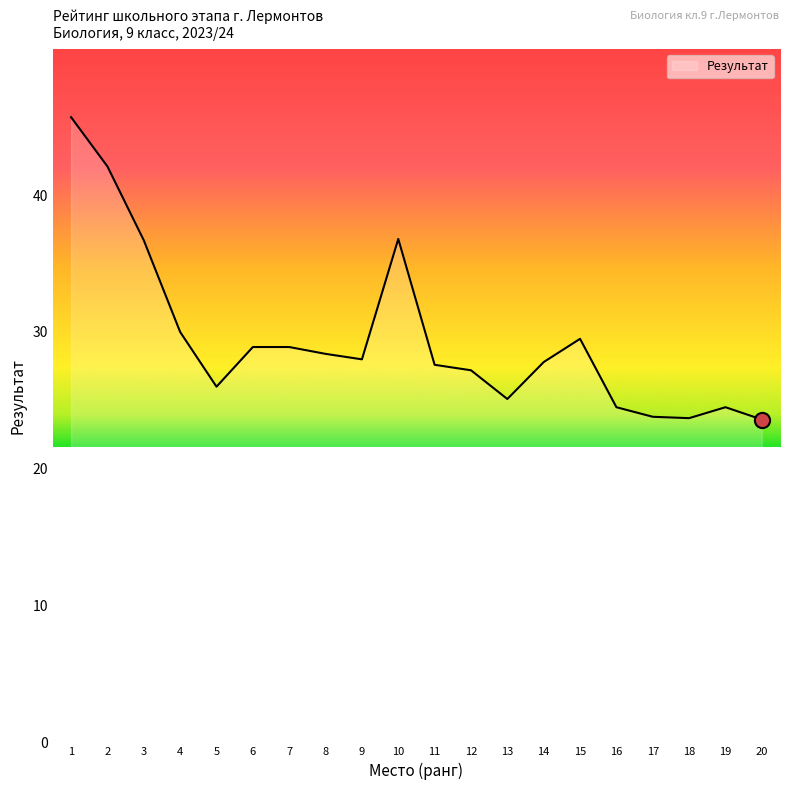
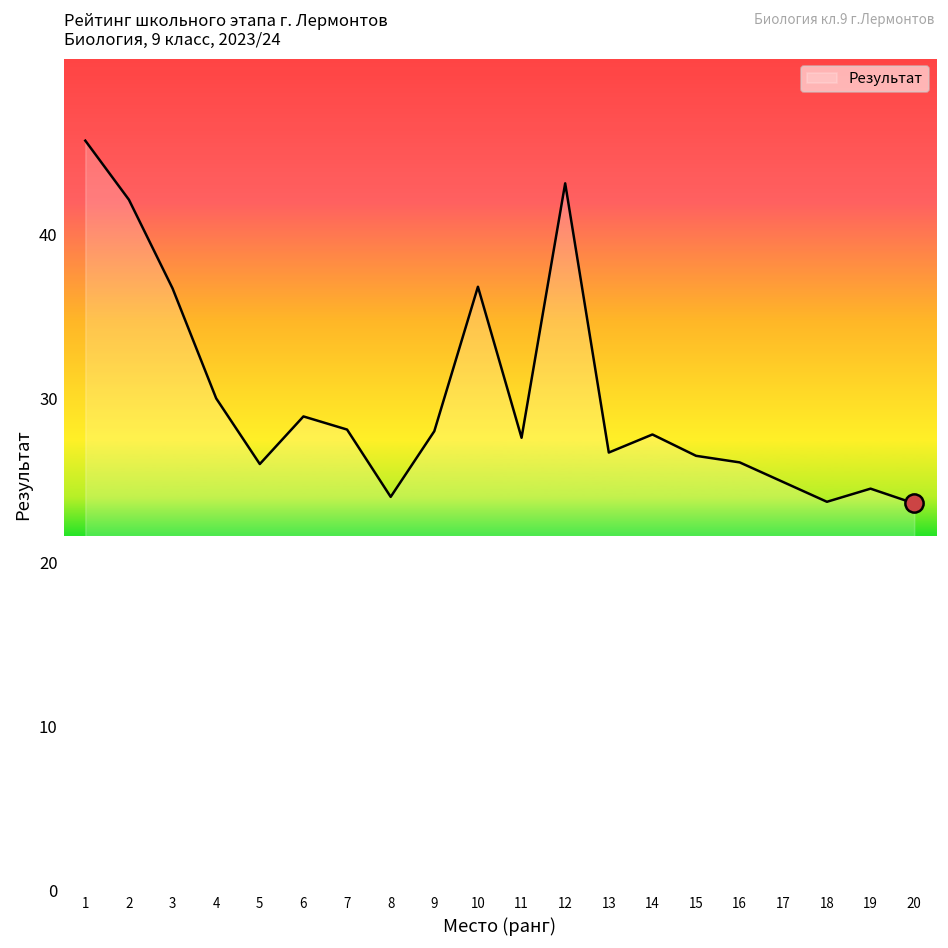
  {
    "Результат": {
      "1": 45.7,
      "2": 42.1,
      "3": 36.7,
      "4": 30.0,
      "5": 26.0,
      "6": 28.9,
-     "7": 28.9,
-     "8": 28.4,
+     "7": 28.1,
+     "8": 24.0,
      "9": 28.0,
      "10": 36.8,
      "11": 27.6,
-     "12": 27.2,
-     "13": 25.1,
+     "12": 43.1,
+     "13": 26.7,
      "14": 27.8,
-     "15": 29.5,
-     "16": 24.5,
-     "17": 23.8,
+     "15": 26.5,
+     "16": 26.1,
+     "17": 24.9,
      "18": 23.7,
      "19": 24.5
    }
  }
